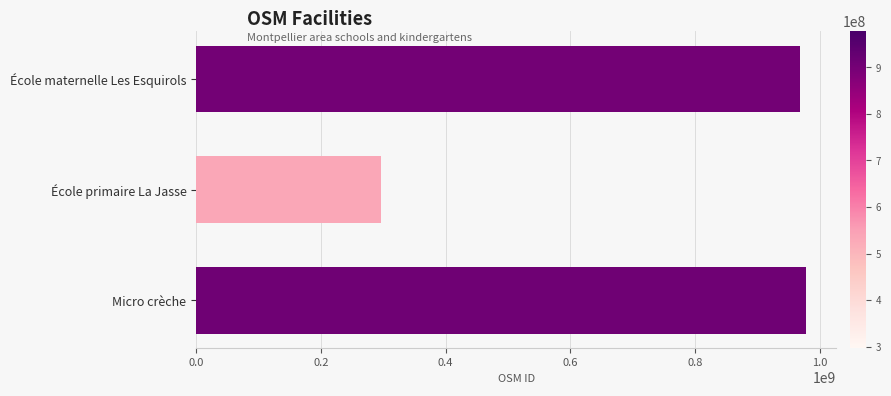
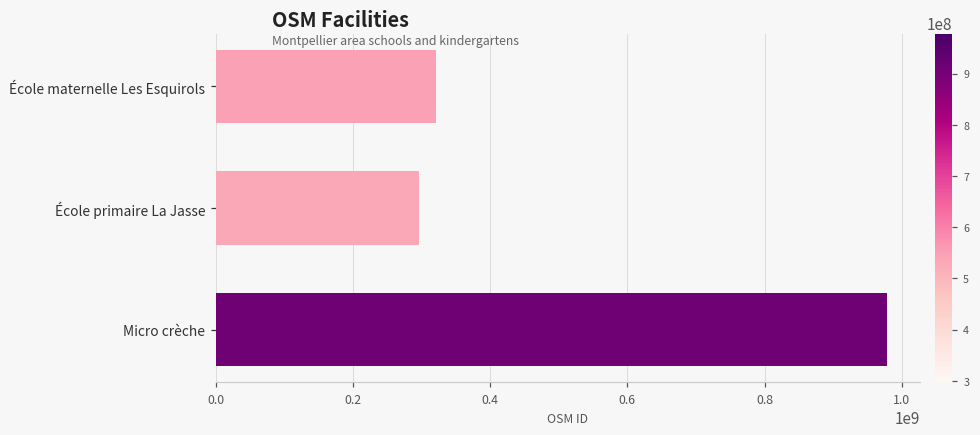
  {
-   "École maternelle Les Esquirols": 970000000,
+   "École maternelle Les Esquirols": 320000000,
    "École primaire La Jasse": 300000000,
    "Micro crèche": 980000000
  }
